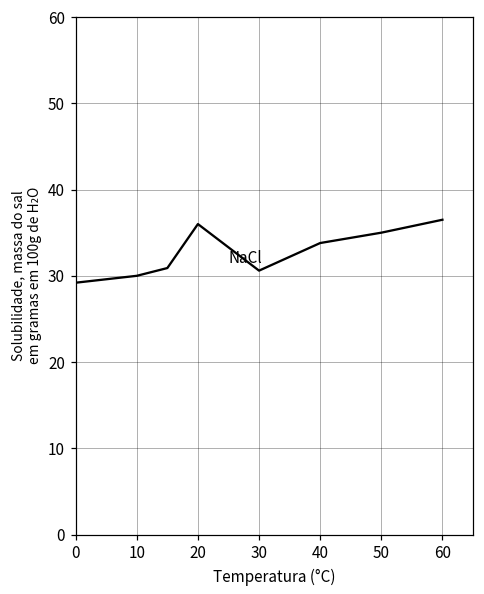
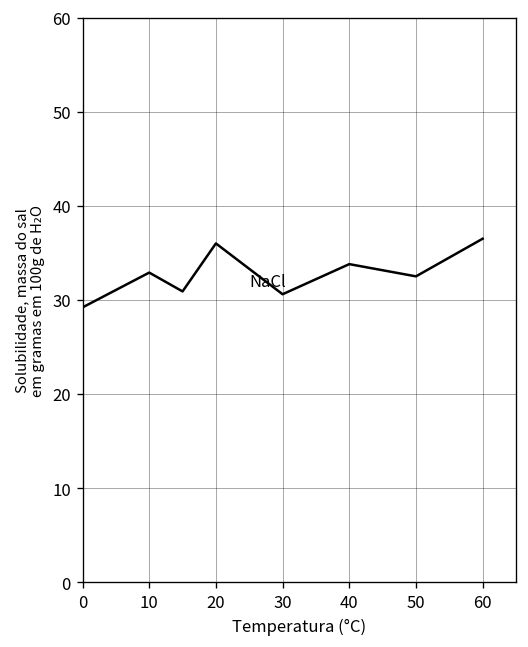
  {
    "0": 29,
-   "10": 30,
+   "10": 33,
    "20": 36,
    "30": 31,
    "40": 34,
-   "50": 35,
+   "50": 33,
    "60": 37
  }
